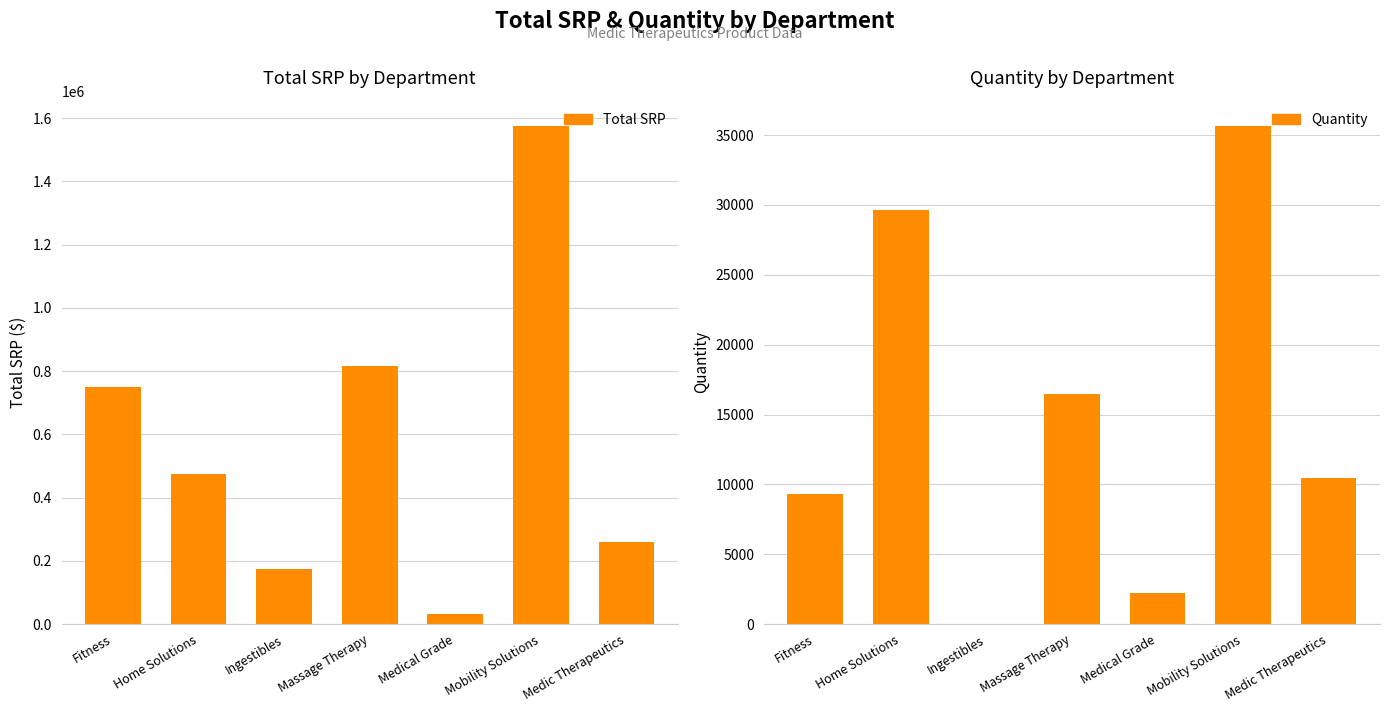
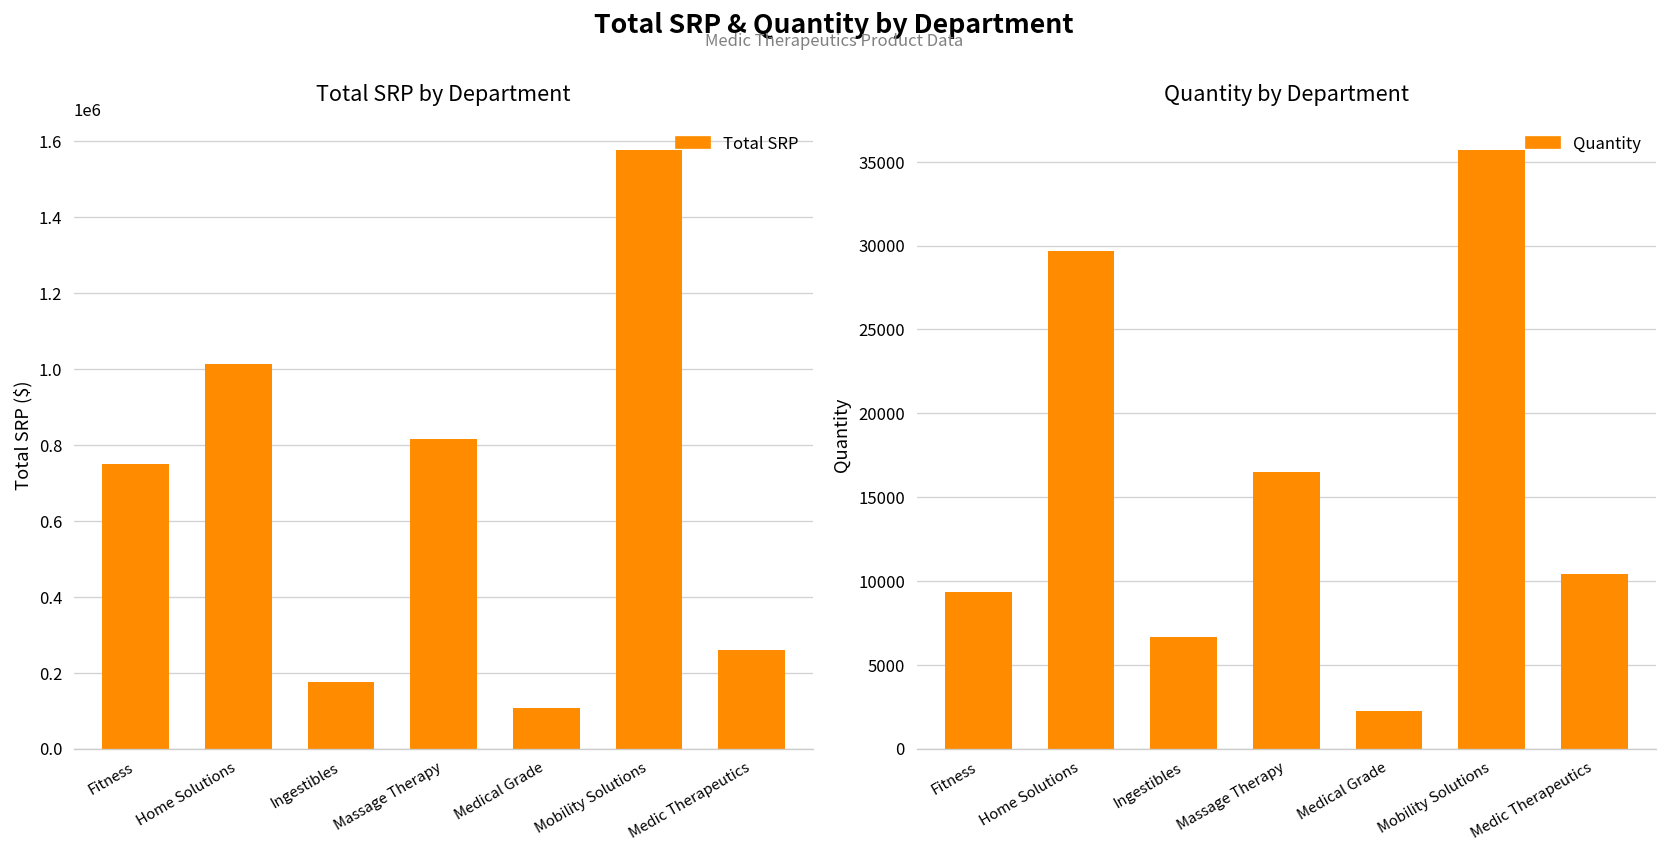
  {
    "Total SRP by Department": {
      "Fitness": 750000,
-     "Home Solutions": 470000,
+     "Home Solutions": 1010000,
      "Ingestibles": 170000,
      "Massage Therapy": 820000,
-     "Medical Grade": 30000,
+     "Medical Grade": 110000,
      "Mobility Solutions": 1580000,
      "Medic Therapeutics": 260000
    },
    "Quantity by Department": {
      "Fitness": 9300,
      "Home Solutions": 29700,
-     "Ingestibles": 0,
+     "Ingestibles": 6700,
      "Massage Therapy": 16500,
      "Medical Grade": 2300,
      "Mobility Solutions": 35700,
      "Medic Therapeutics": 10400
    }
  }
